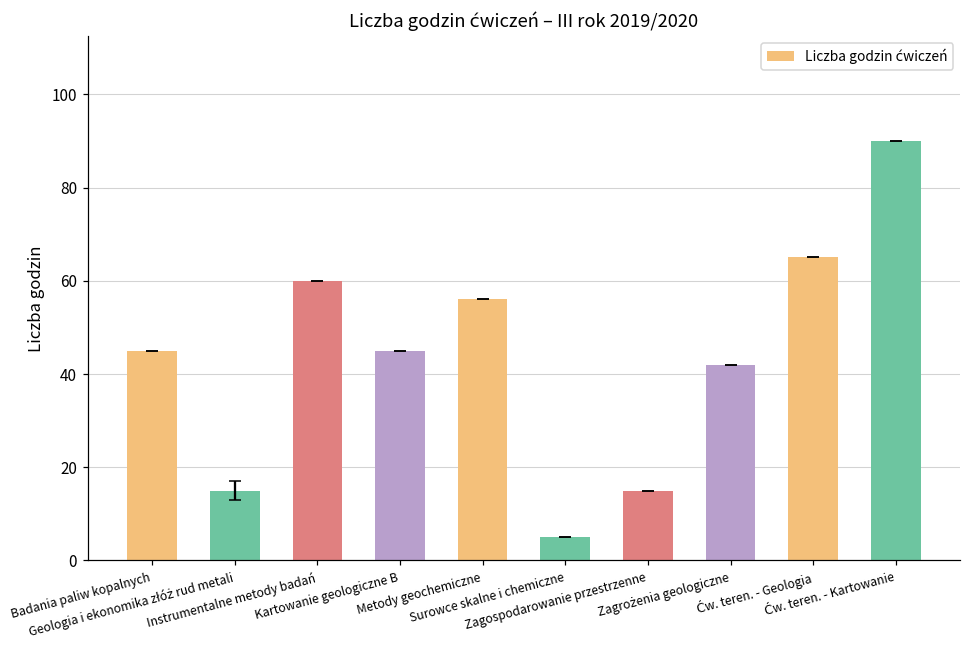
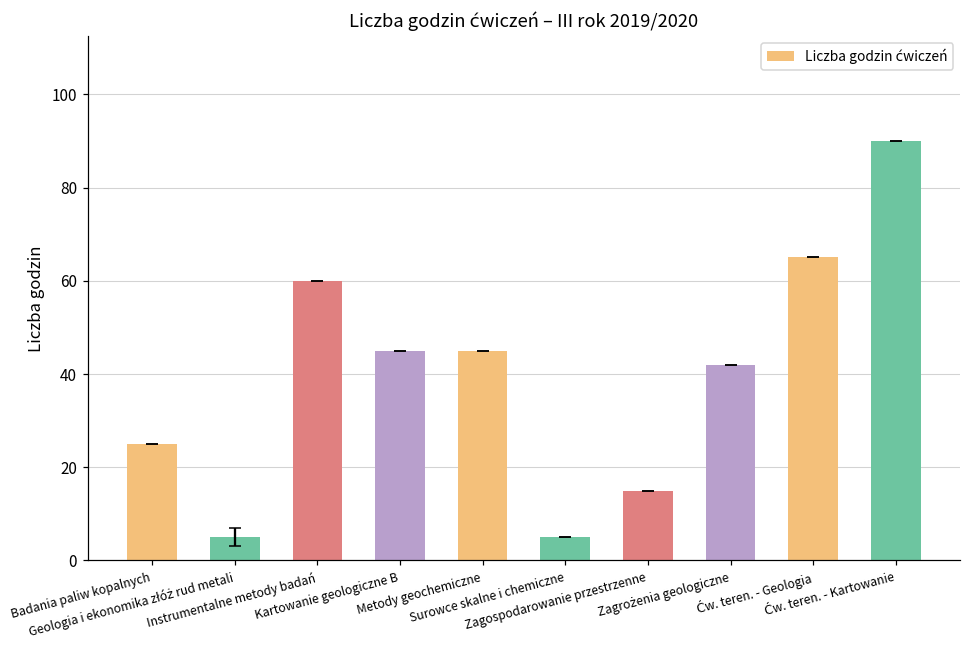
  {
    "Liczba godzin ćwiczeń": {
-     "Badania paliw kopalnych": 45,
-     "Geologia i ekonomika złóż rud metali": 15,
+     "Badania paliw kopalnych": 25,
+     "Geologia i ekonomika złóż rud metali": 5,
      "Instrumentalne metody badań": 60,
      "Kartowanie geologiczne B": 45,
-     "Metody geochemiczne": 56,
+     "Metody geochemiczne": 45,
      "Surowce skalne i chemiczne": 5,
      "Zagospodarowanie przestrzenne": 15,
      "Zagrożenia geologiczne": 42,
      "Ćw. teren. - Geologia": 65,
      "Ćw. teren. - Kartowanie": 90
    }
  }
